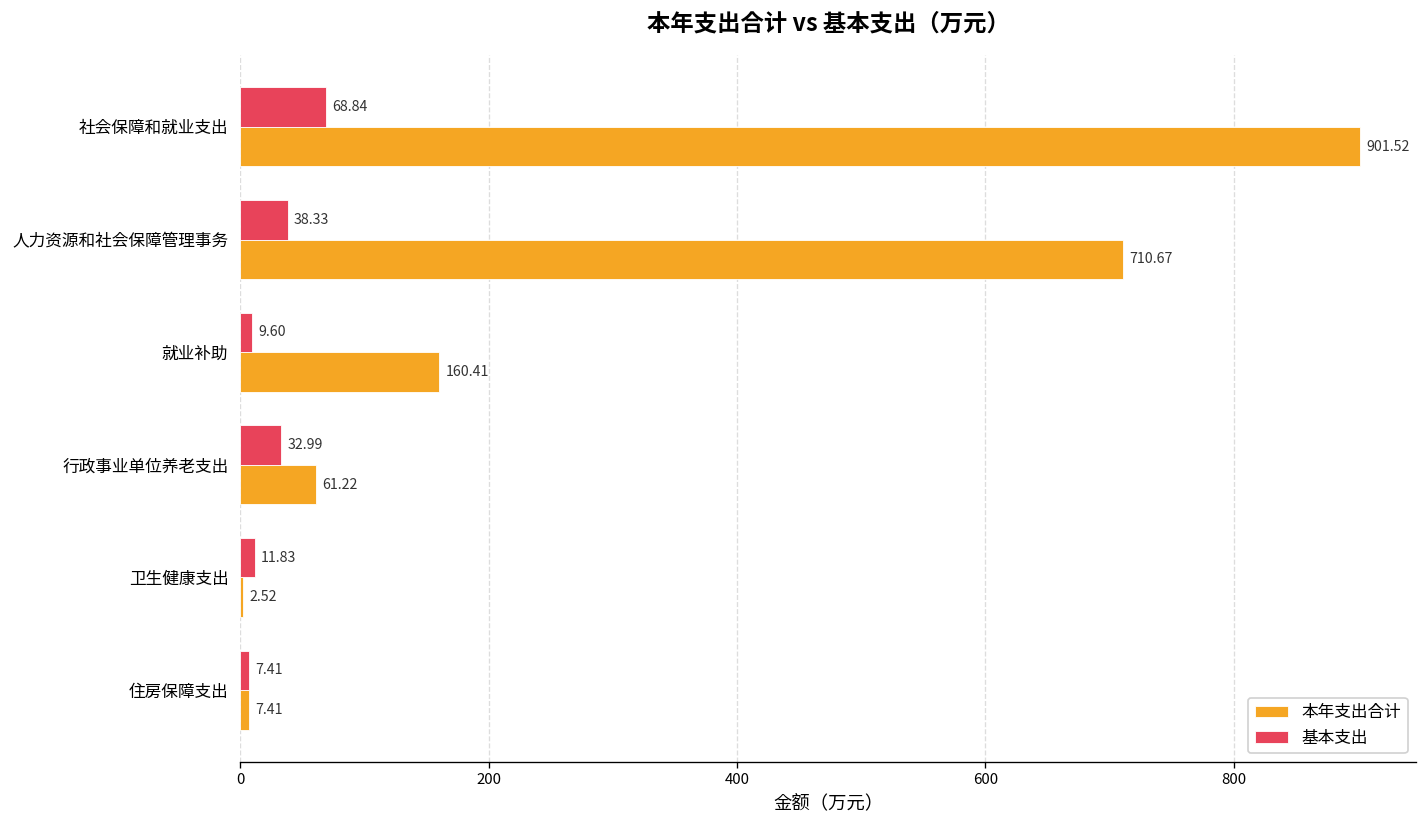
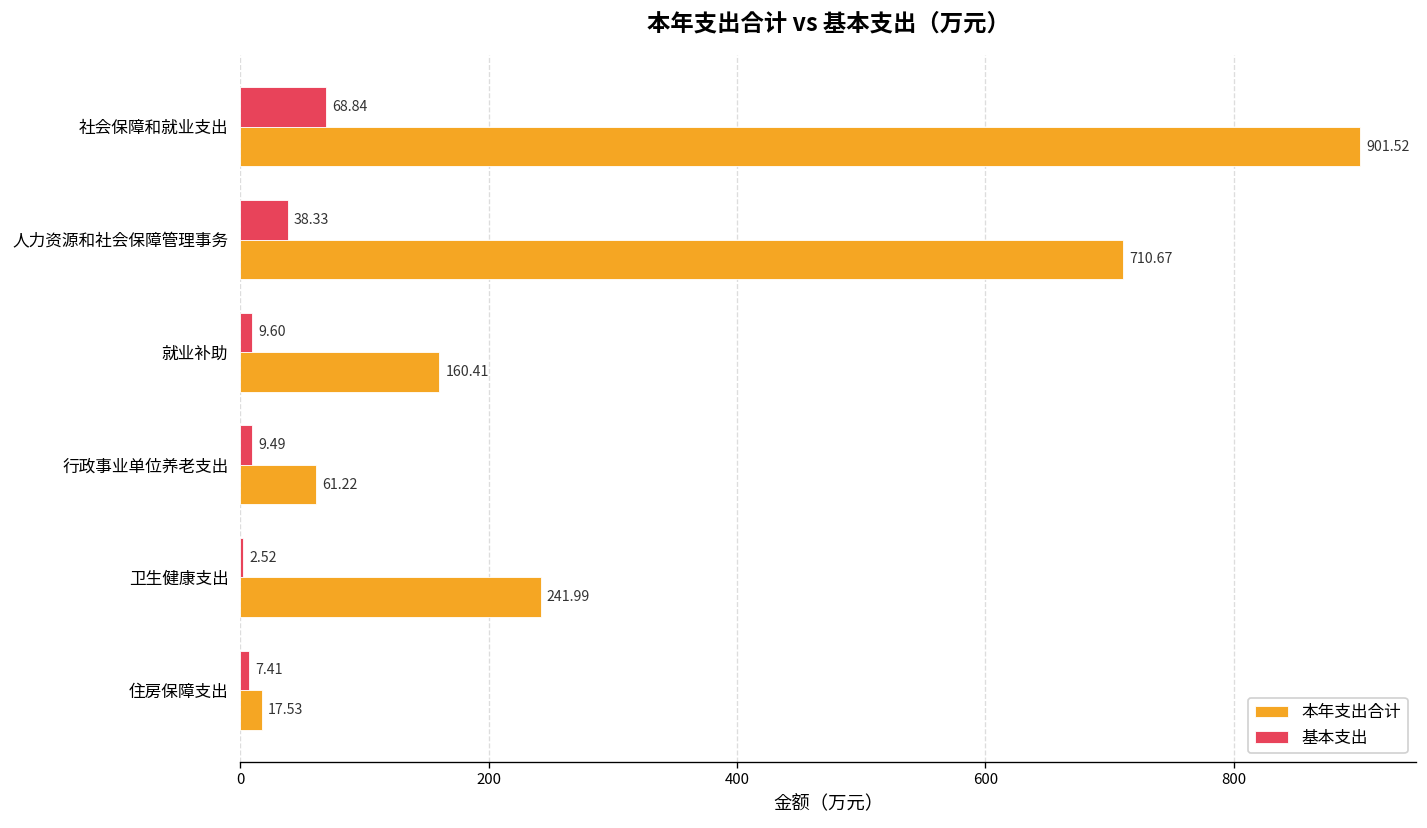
  {
    "本年支出合计": {
      "社会保障和就业支出": 901.52,
      "人力资源和社会保障管理事务": 710.67,
      "就业补助": 160.41,
      "行政事业单位养老支出": 61.22,
-     "卫生健康支出": 2.52,
-     "住房保障支出": 7.41
+     "卫生健康支出": 241.99,
+     "住房保障支出": 17.53
    },
    "基本支出": {
      "社会保障和就业支出": 68.84,
      "人力资源和社会保障管理事务": 38.33,
      "就业补助": 9.60,
-     "行政事业单位养老支出": 32.99,
-     "卫生健康支出": 11.83,
+     "行政事业单位养老支出": 9.49,
+     "卫生健康支出": 2.52,
      "住房保障支出": 7.41
    }
  }
